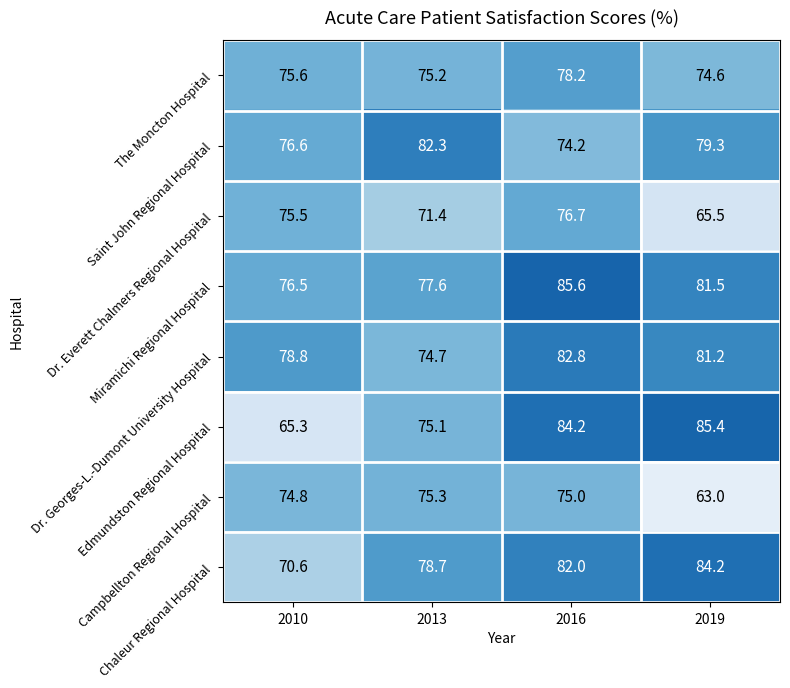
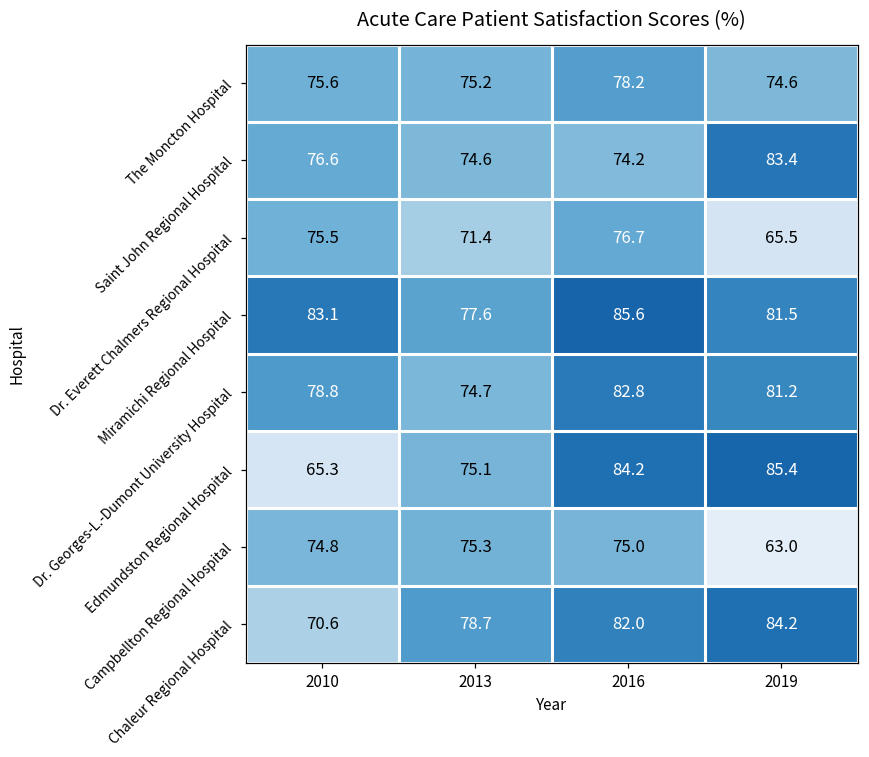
  {
    "The Moncton Hospital": {
      "2010": 75.6,
      "2013": 75.2,
      "2016": 78.2,
      "2019": 74.6
    },
    "Saint John Regional Hospital": {
      "2010": 76.6,
-     "2013": 82.3,
+     "2013": 74.6,
      "2016": 74.2,
-     "2019": 79.3
+     "2019": 83.4
    },
    "Dr. Everett Chalmers Regional Hospital": {
      "2010": 75.5,
      "2013": 71.4,
      "2016": 76.7,
      "2019": 65.5
    },
    "Miramichi Regional Hospital": {
-     "2010": 76.5,
+     "2010": 83.1,
      "2013": 77.6,
      "2016": 85.6,
      "2019": 81.5
    },
    "Dr. Georges-L.-Dumont University Hospital": {
      "2010": 78.8,
      "2013": 74.7,
      "2016": 82.8,
      "2019": 81.2
    },
    "Edmundston Regional Hospital": {
      "2010": 65.3,
      "2013": 75.1,
      "2016": 84.2,
      "2019": 85.4
    },
    "Campbellton Regional Hospital": {
      "2010": 74.8,
      "2013": 75.3,
      "2016": 75.0,
      "2019": 63.0
    },
    "Chaleur Regional Hospital": {
      "2010": 70.6,
      "2013": 78.7,
      "2016": 82.0,
      "2019": 84.2
    }
  }
